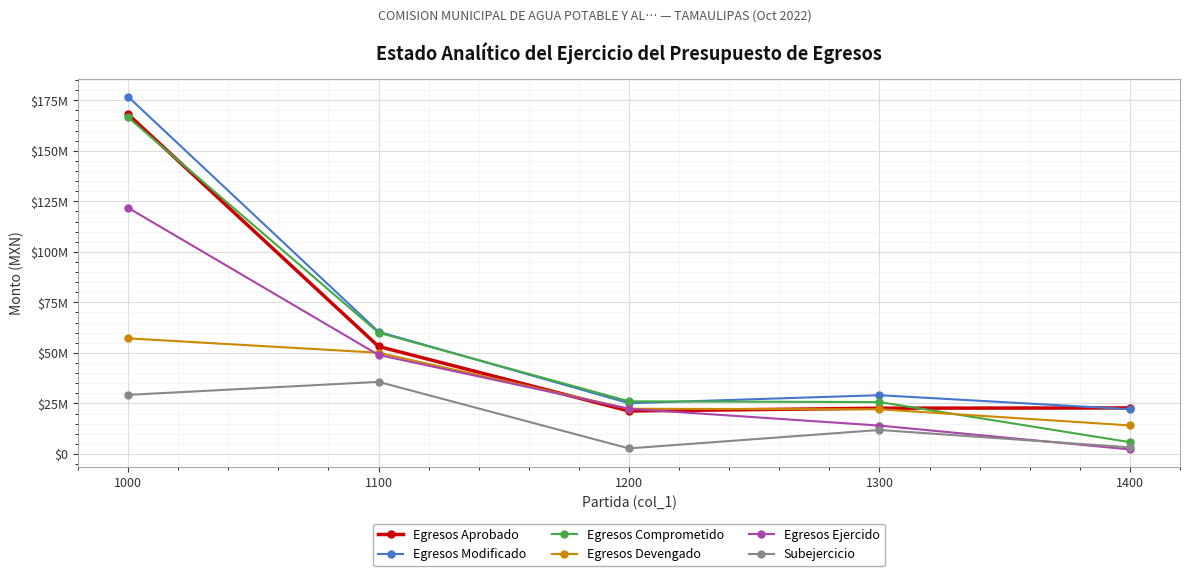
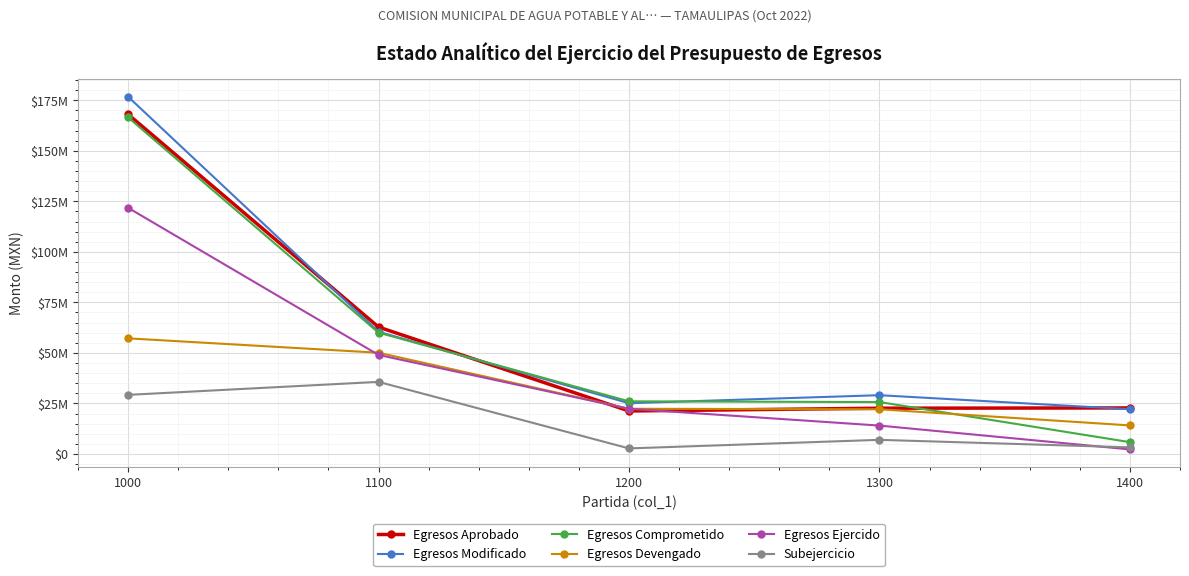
  {
    "Egresos Aprobado": {
      "1000": "$168000000",
-     "1100": "$53000000"
+     "1100": "$63000000"
    },
    "Egresos Modificado": {
      "1000": "$177000000",
      "1300": "$29000000"
    },
    "Egresos Comprometido": {
      "1000": "$167000000",
      "1300": "$26000000",
      "1400": "$6000000"
    },
    "Egresos Devengado": {
      "1000": "$57000000",
      "1400": "$14000000"
    },
    "Egresos Ejercido": {
      "1000": "$122000000",
      "1300": "$14000000"
    },
    "Subejercicio": {
      "1000": "$29000000",
      "1100": "$36000000",
      "1200": "$3000000",
-     "1300": "$12000000"
+     "1300": "$7000000"
    }
  }
